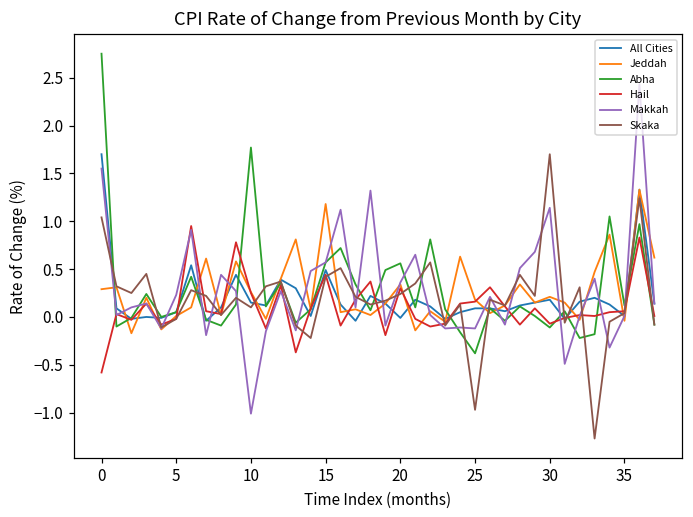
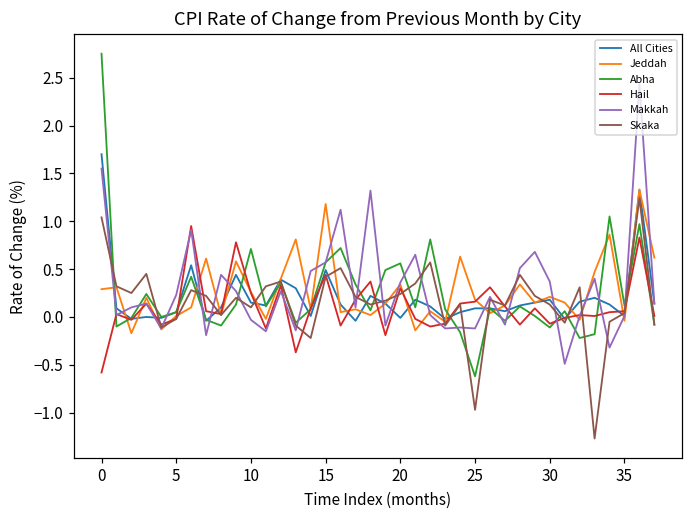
  {
    "All Cities": {
      "0": 1.7,
      "10": 0.2,
      "15": 0.5,
      "20": 0.0,
      "25": 0.1,
      "30": 0.2
    },
    "Jeddah": {
      "0": 0.3,
      "5": 0.0,
      "15": 1.2,
      "30": 0.2,
      "35": 0.0
    },
    "Abha": {
      "0": 2.8,
-     "10": 1.8,
+     "10": 0.7,
      "20": 0.6,
-     "25": -0.4,
+     "25": -0.6,
      "30": -0.1,
      "35": 0.1
    },
    "Hail": {
      "0": -0.6,
      "20": 0.3,
      "30": -0.1
    },
    "Makkah": {
      "0": 1.6,
      "5": 0.2,
-     "10": -1.0,
+     "10": 0.0,
      "25": -0.1,
-     "30": 1.1
+     "30": 0.4
    },
    "Skaka": {
      "0": 1.0,
      "10": 0.1,
      "20": 0.2,
      "25": -1.0,
-     "30": 1.7
+     "30": 0.1
    }
  }
